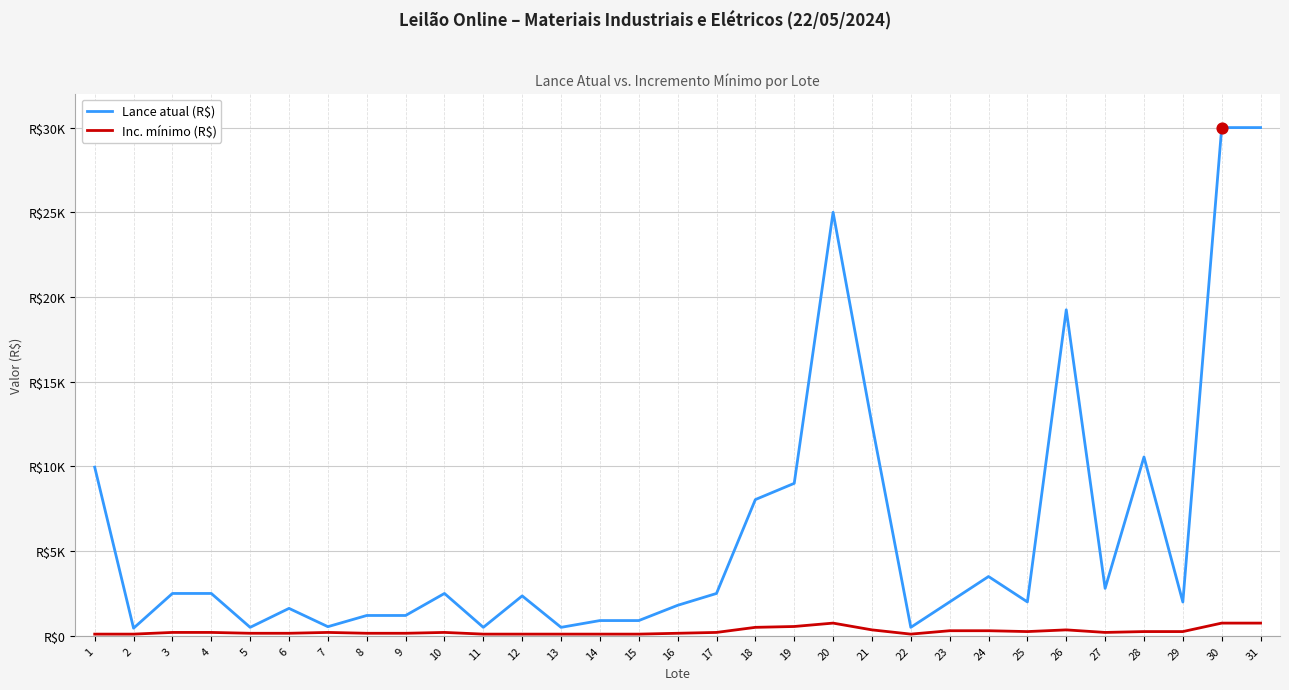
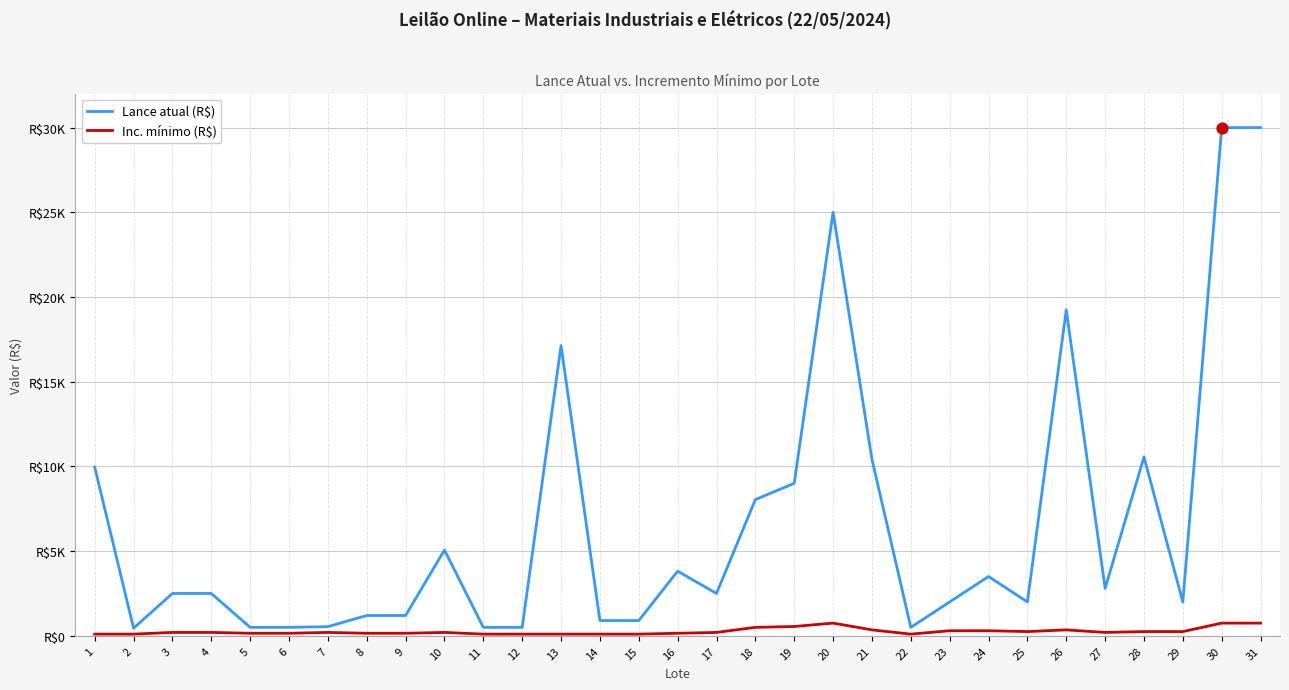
  {
    "Lance atual (R$)": {
      "1": "R$10000",
      "2": "R$500",
      "3": "R$2500",
      "4": "R$2500",
      "5": "R$500",
-     "6": "R$1600",
+     "6": "R$500",
      "7": "R$500",
      "8": "R$1200",
      "9": "R$1200",
-     "10": "R$2500",
+     "10": "R$5100",
      "11": "R$500",
-     "12": "R$2400",
-     "13": "R$500",
+     "12": "R$500",
+     "13": "R$17100",
      "14": "R$900",
      "15": "R$900",
-     "16": "R$1800",
+     "16": "R$3800",
      "17": "R$2500",
      "18": "R$8000",
      "19": "R$9000",
      "20": "R$25000",
-     "21": "R$12500",
+     "21": "R$10400",
      "22": "R$500",
      "23": "R$2000",
      "24": "R$3500",
      "25": "R$2000",
      "26": "R$19200",
      "27": "R$2800",
      "28": "R$10600",
      "29": "R$2000",
      "31": "R$30000"
    }
  }
